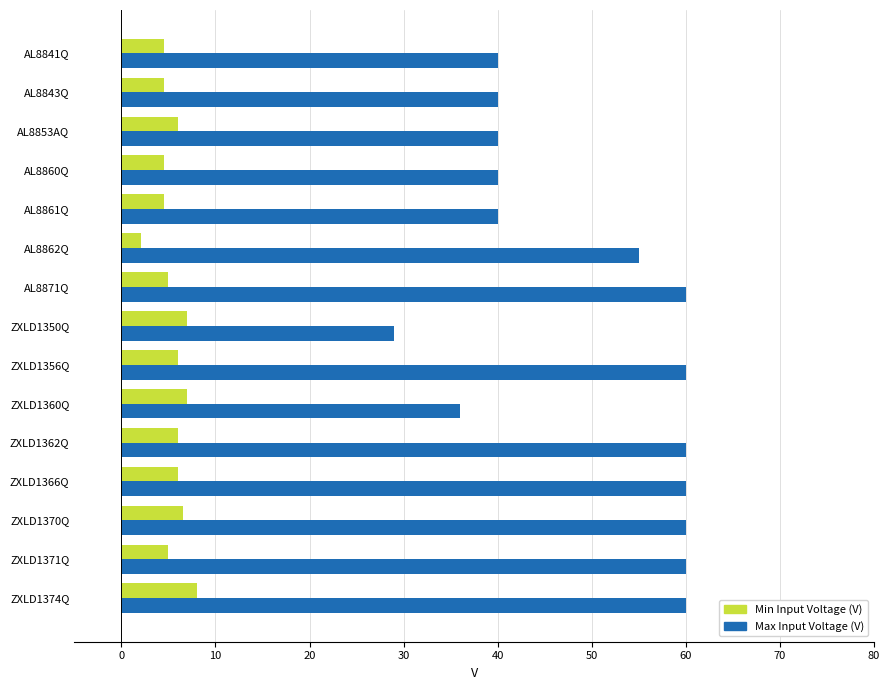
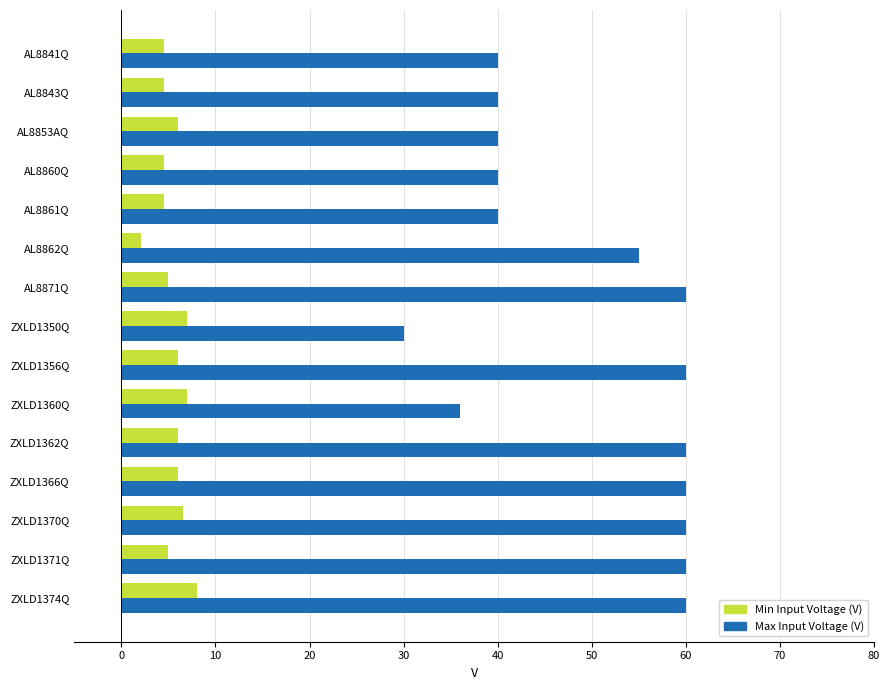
  {
    "Min Input Voltage (V)": {
      "AL8841Q": 5,
      "AL8843Q": 5,
      "AL8853AQ": 6,
      "AL8860Q": 5,
      "AL8861Q": 5,
      "AL8862Q": 2,
      "AL8871Q": 5,
      "ZXLD1350Q": 7,
      "ZXLD1356Q": 6,
      "ZXLD1360Q": 7,
      "ZXLD1362Q": 6,
      "ZXLD1366Q": 6,
      "ZXLD1370Q": 7,
      "ZXLD1371Q": 5,
      "ZXLD1374Q": 8
    },
    "Max Input Voltage (V)": {
      "AL8841Q": 40,
      "AL8843Q": 40,
      "AL8853AQ": 40,
      "AL8860Q": 40,
      "AL8861Q": 40,
      "AL8862Q": 55,
      "AL8871Q": 60,
-     "ZXLD1350Q": 29,
+     "ZXLD1350Q": 30,
      "ZXLD1356Q": 60,
      "ZXLD1360Q": 36,
      "ZXLD1362Q": 60,
      "ZXLD1366Q": 60,
      "ZXLD1370Q": 60,
      "ZXLD1371Q": 60,
      "ZXLD1374Q": 60
    }
  }
